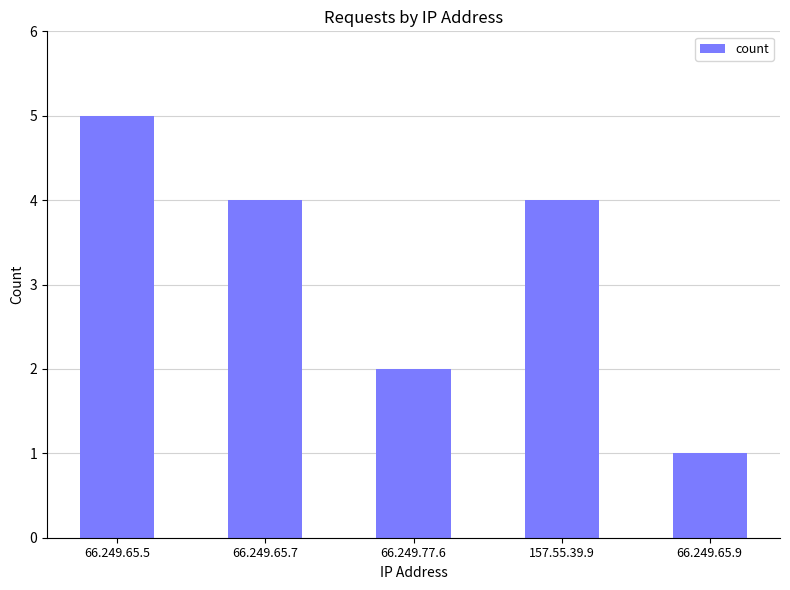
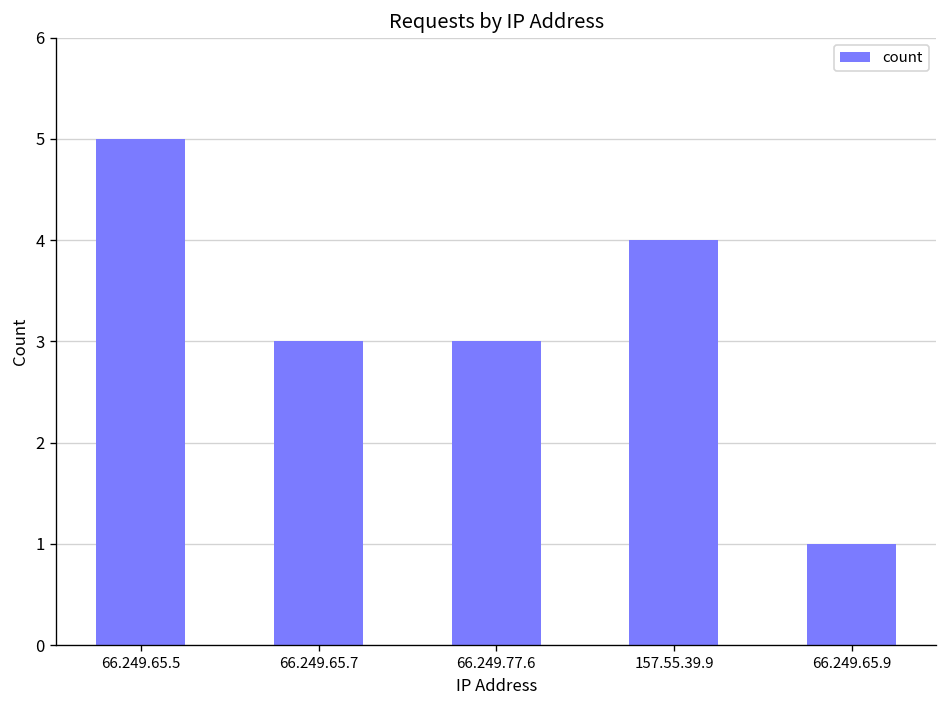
  {
    "66.249.65.5": 5,
-   "66.249.65.7": 4,
-   "66.249.77.6": 2,
+   "66.249.65.7": 3,
+   "66.249.77.6": 3,
    "157.55.39.9": 4,
    "66.249.65.9": 1
  }
